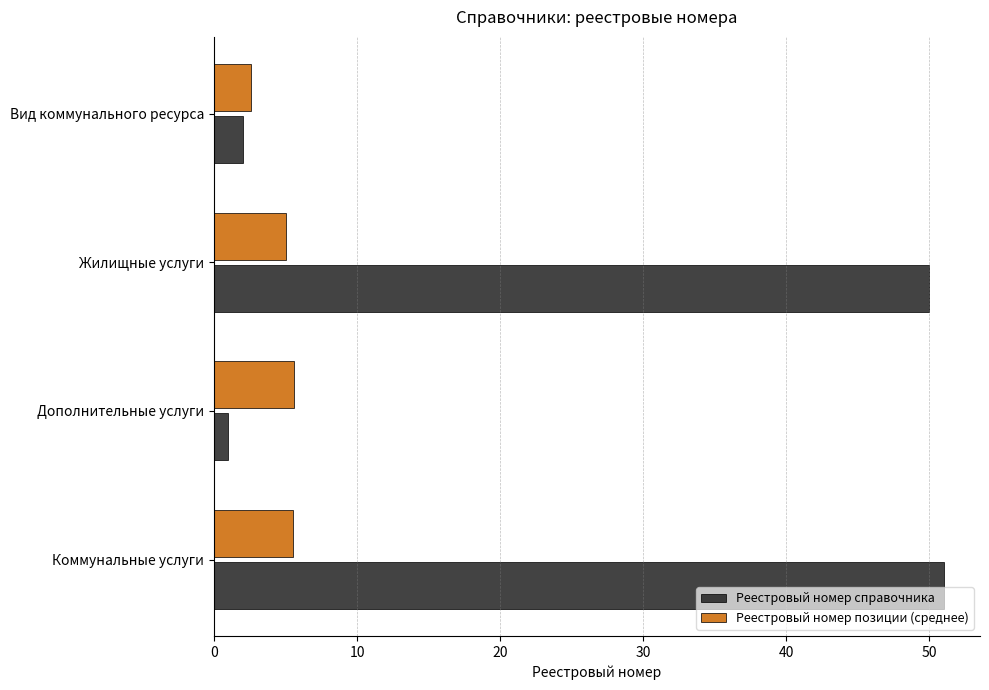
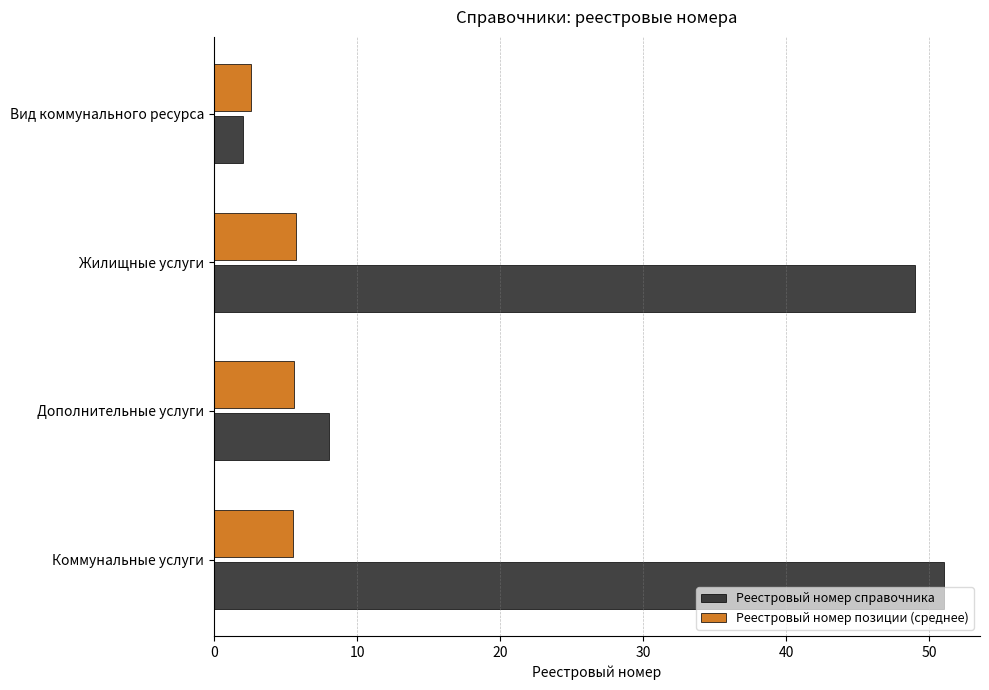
  {
    "Реестровый номер справочника": {
      "Вид коммунального ресурса": 2,
-     "Жилищные услуги": 50,
-     "Дополнительные услуги": 1,
+     "Жилищные услуги": 49,
+     "Дополнительные услуги": 8,
      "Коммунальные услуги": 51
    },
    "Реестровый номер позиции (среднее)": {
      "Вид коммунального ресурса": 2.6,
-     "Жилищные услуги": 5.0,
+     "Жилищные услуги": 5.8,
      "Дополнительные услуги": 5.6,
      "Коммунальные услуги": 5.5
    }
  }
